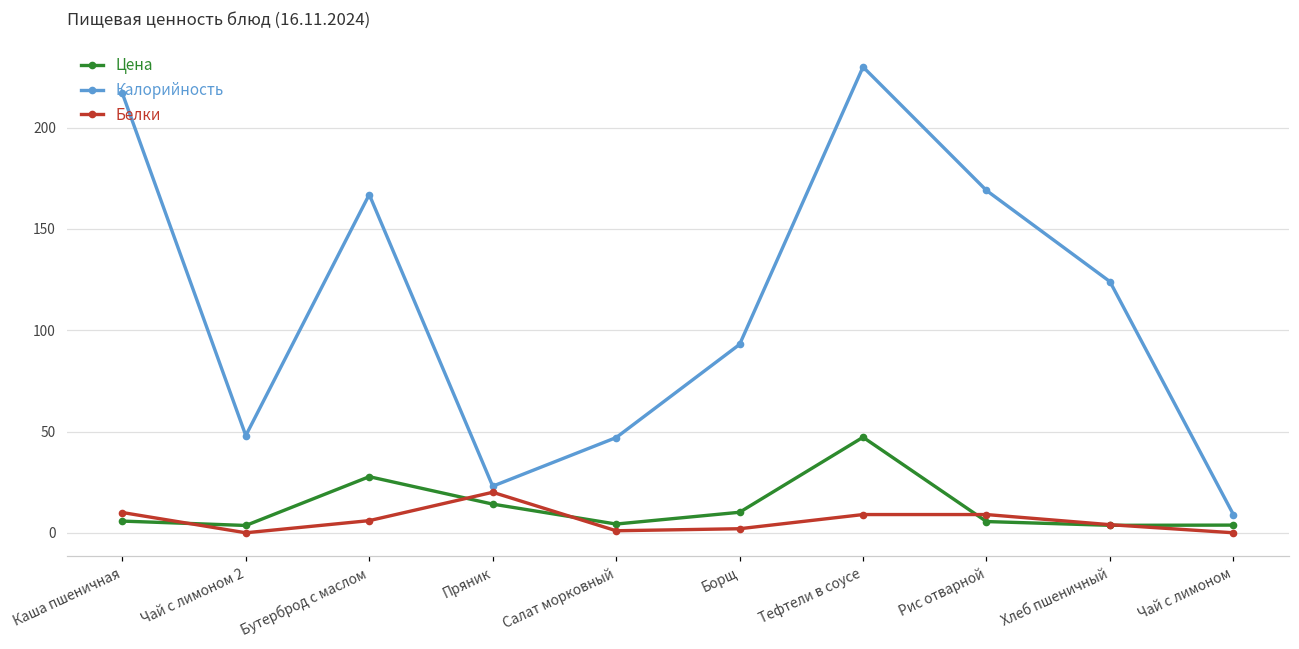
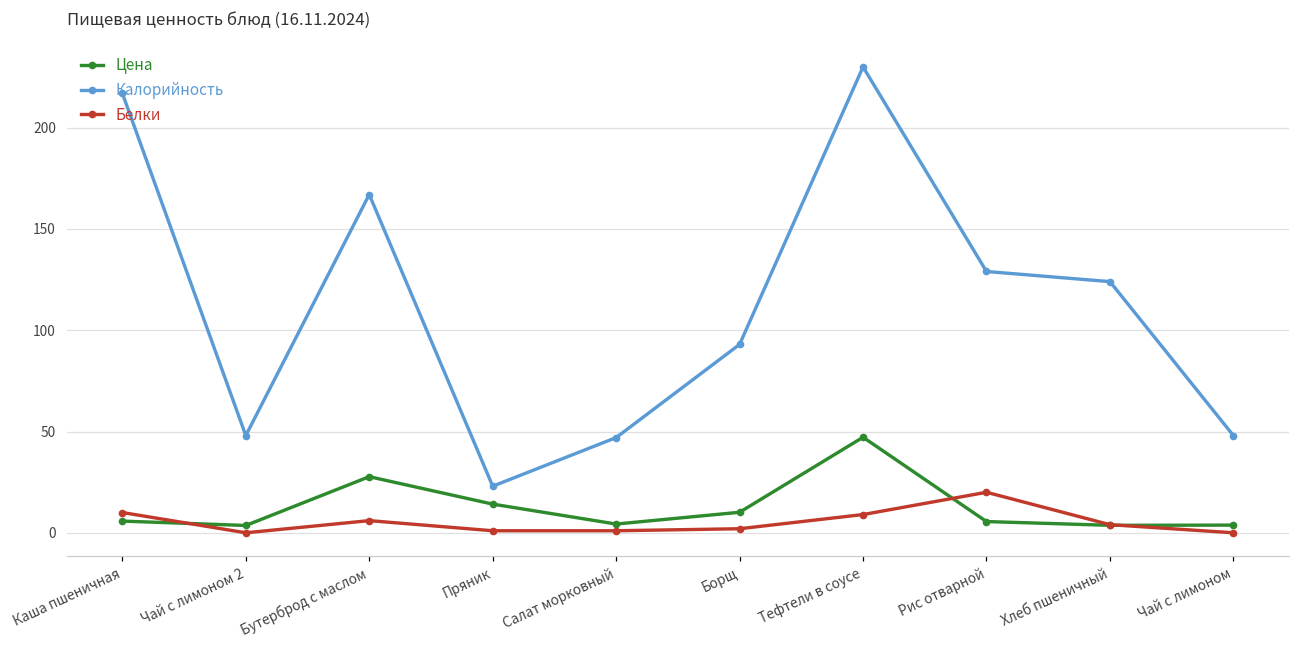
  {
    "Цена": {
      "Каша пшеничная": 6,
      "Чай с лимоном 2": 4,
      "Бутерброд с маслом": 28,
      "Пряник": 14,
      "Салат морковный": 4,
      "Борщ": 10,
      "Тефтели в соусе": 47,
      "Рис отварной": 6,
      "Чай с лимоном": 4
    },
    "Калорийность": {
      "Каша пшеничная": 217,
      "Чай с лимоном 2": 48,
      "Бутерброд с маслом": 167,
      "Пряник": 23,
      "Салат морковный": 47,
      "Борщ": 93,
      "Тефтели в соусе": 230,
-     "Рис отварной": 169,
+     "Рис отварной": 129,
      "Хлеб пшеничный": 124,
-     "Чай с лимоном": 9
+     "Чай с лимоном": 48
    },
    "Белки": {
      "Каша пшеничная": 10,
      "Чай с лимоном 2": 0,
      "Бутерброд с маслом": 6,
-     "Пряник": 20,
+     "Пряник": 1,
      "Салат морковный": 1,
      "Борщ": 2,
      "Тефтели в соусе": 9,
-     "Рис отварной": 9,
+     "Рис отварной": 20,
      "Чай с лимоном": 0
    }
  }
